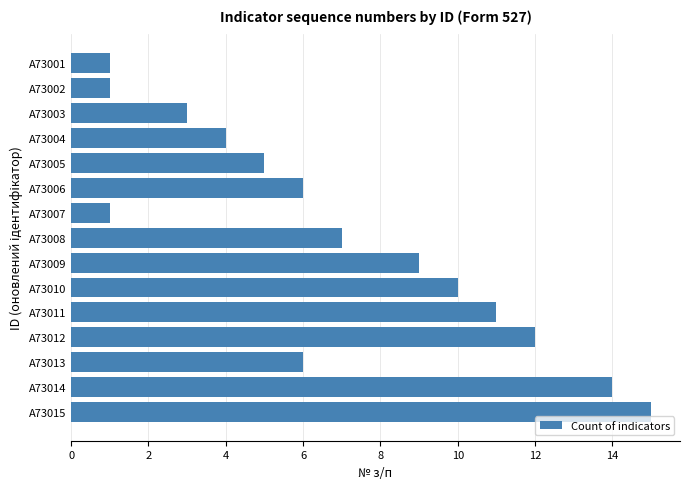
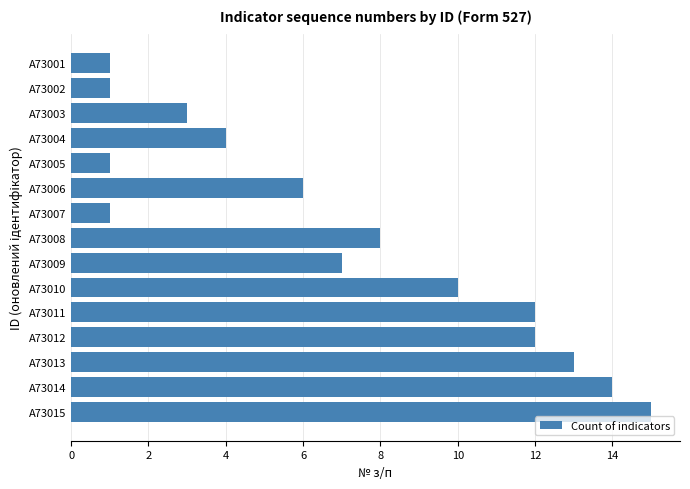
  {
    "A73001": 1,
    "A73002": 1,
    "A73003": 3,
    "A73004": 4,
-   "A73005": 5,
+   "A73005": 1,
    "A73006": 6,
    "A73007": 1,
-   "A73008": 7,
-   "A73009": 9,
+   "A73008": 8,
+   "A73009": 7,
    "A73010": 10,
-   "A73011": 11,
+   "A73011": 12,
    "A73012": 12,
-   "A73013": 6,
+   "A73013": 13,
    "A73014": 14,
    "A73015": 15
  }
